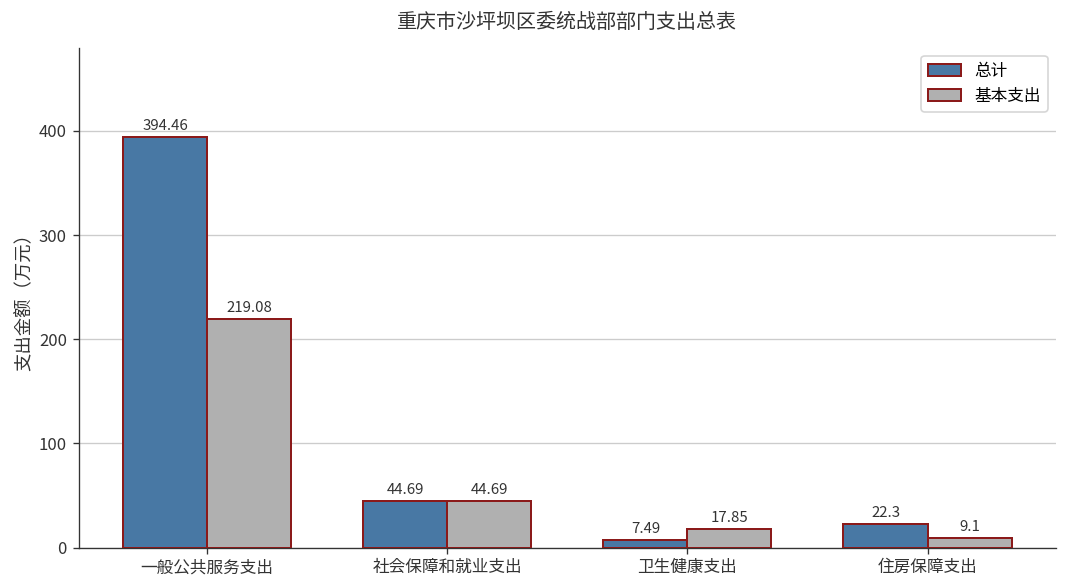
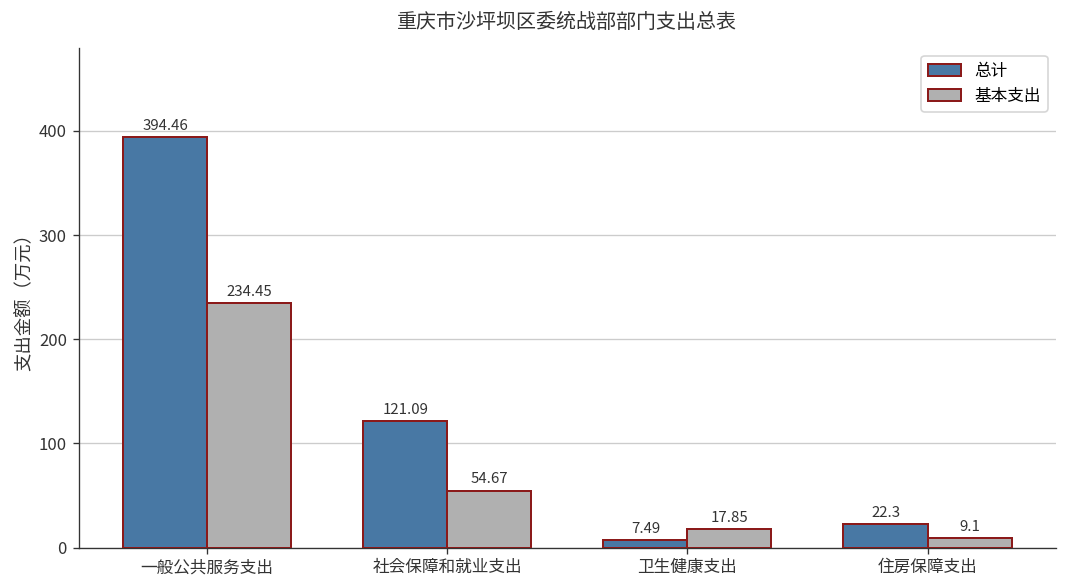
  {
    "总计": {
      "一般公共服务支出": 394.46,
-     "社会保障和就业支出": 44.69,
+     "社会保障和就业支出": 121.09,
      "卫生健康支出": 7.49,
      "住房保障支出": 22.3
    },
    "基本支出": {
-     "一般公共服务支出": 219.08,
-     "社会保障和就业支出": 44.69,
+     "一般公共服务支出": 234.45,
+     "社会保障和就业支出": 54.67,
      "卫生健康支出": 17.85,
      "住房保障支出": 9.1
    }
  }
